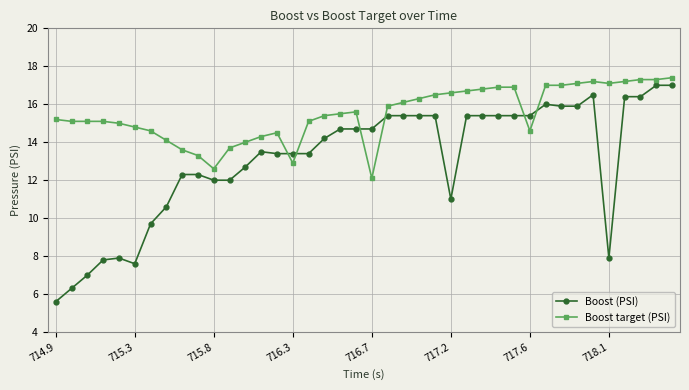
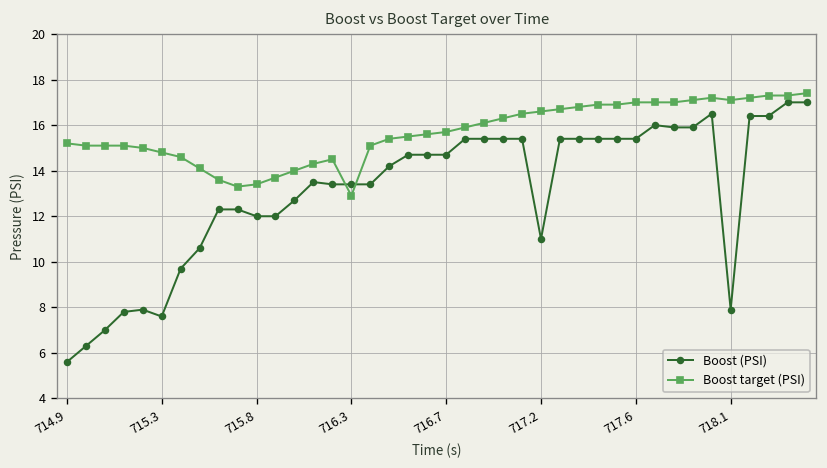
  {
    "Boost (PSI)": {
      "714.9": 5.6,
      "715.3": 7.6,
      "715.8": 12.0,
      "716.3": 13.4,
      "716.7": 14.7,
      "717.2": 11.0,
      "717.6": 15.4,
      "718.1": 7.9
    },
    "Boost target (PSI)": {
      "714.9": 15.2,
      "715.3": 14.8,
-     "715.8": 12.6,
+     "715.8": 13.4,
      "716.3": 12.9,
-     "716.7": 12.1,
+     "716.7": 15.7,
      "717.2": 16.6,
-     "717.6": 14.6,
+     "717.6": 17.0,
      "718.1": 17.1
    }
  }
